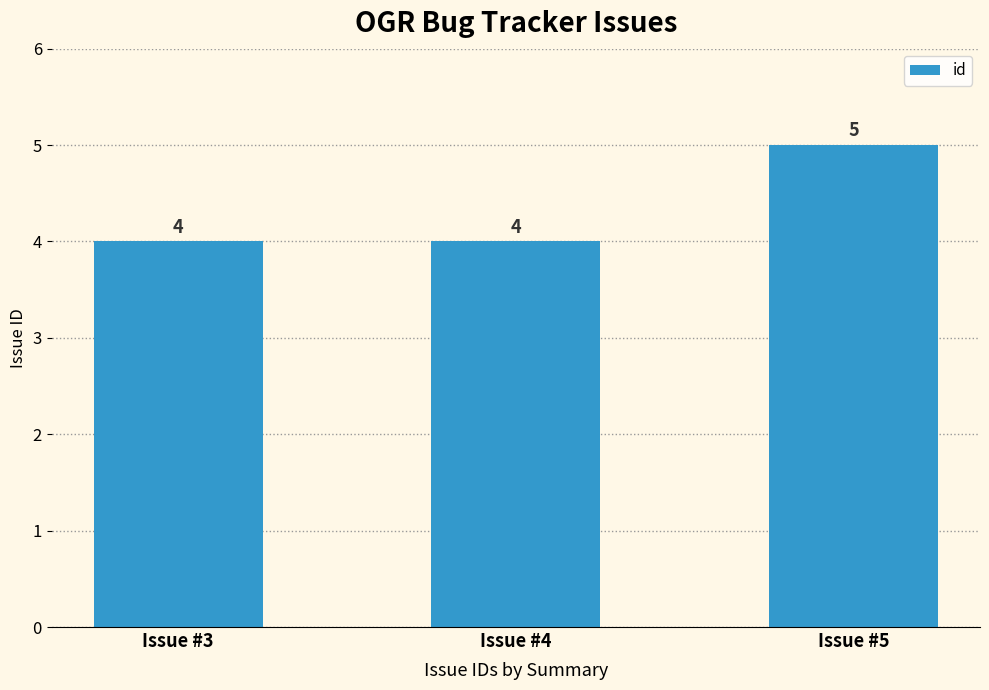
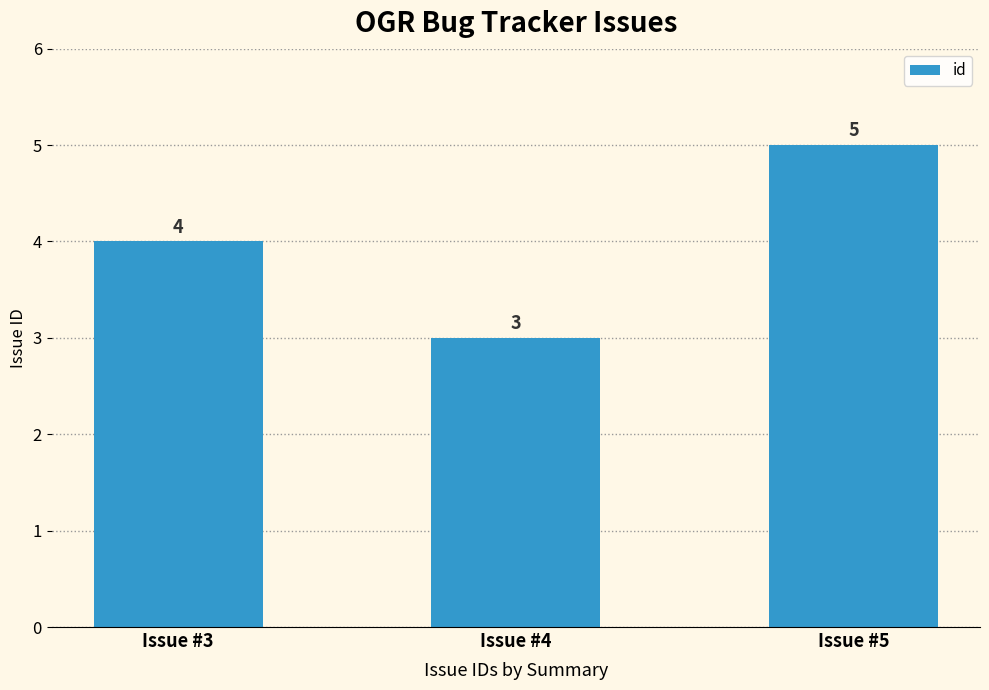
  {
    "Issue #3": 4,
-   "Issue #4": 4,
+   "Issue #4": 3,
    "Issue #5": 5
  }
